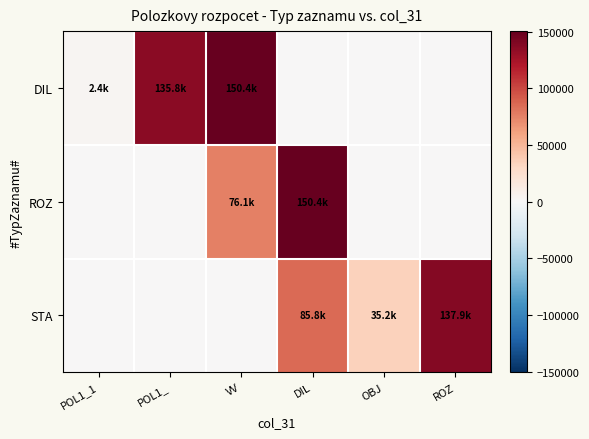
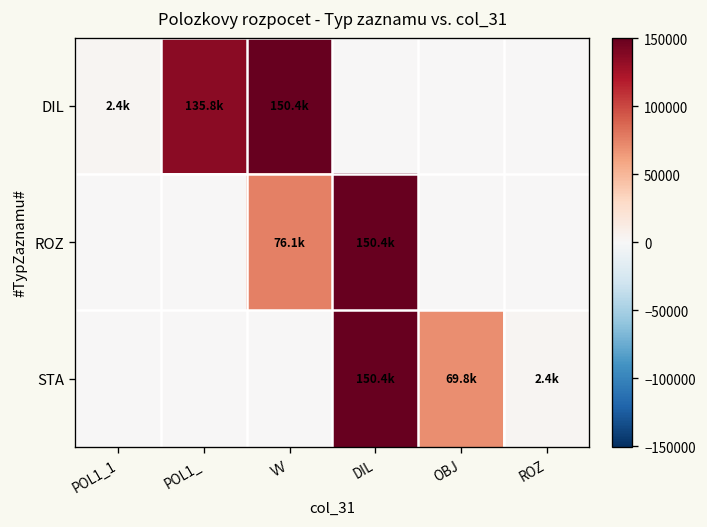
  {
    "DIL": {
      "POL1_1": "2.4k",
      "POL1_": "135.8k",
      "VV": "150.4k"
    },
    "ROZ": {
      "VV": "76.1k",
      "DIL": "150.4k"
    },
    "STA": {
-     "DIL": "85.8k",
-     "OBJ": "35.2k",
-     "ROZ": "137.9k"
+     "DIL": "150.4k",
+     "OBJ": "69.8k",
+     "ROZ": "2.4k"
    }
  }
